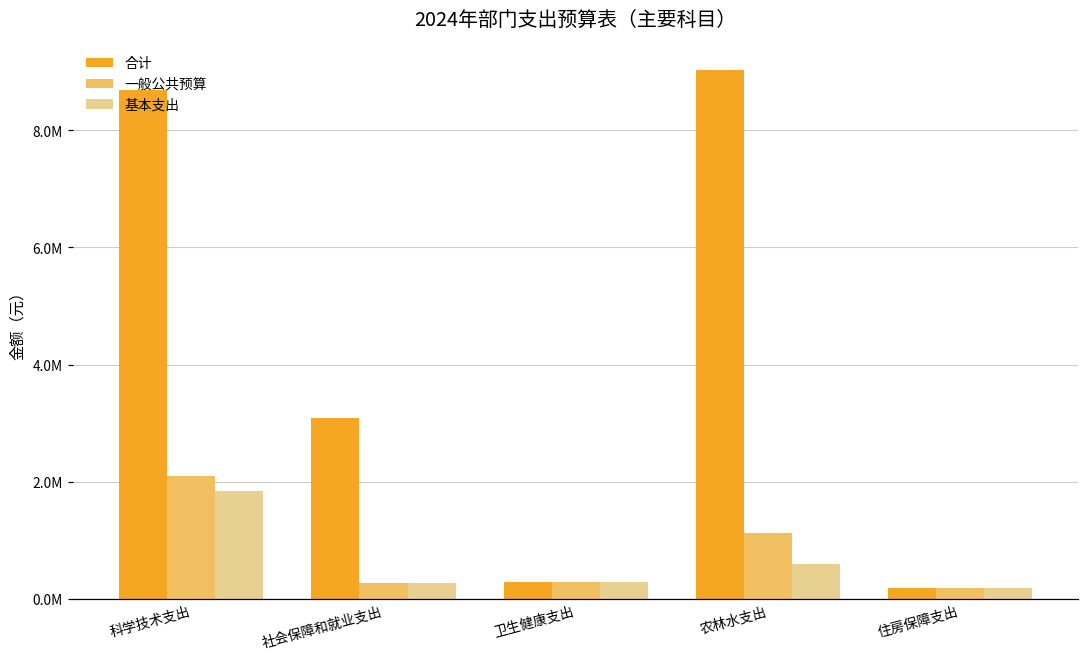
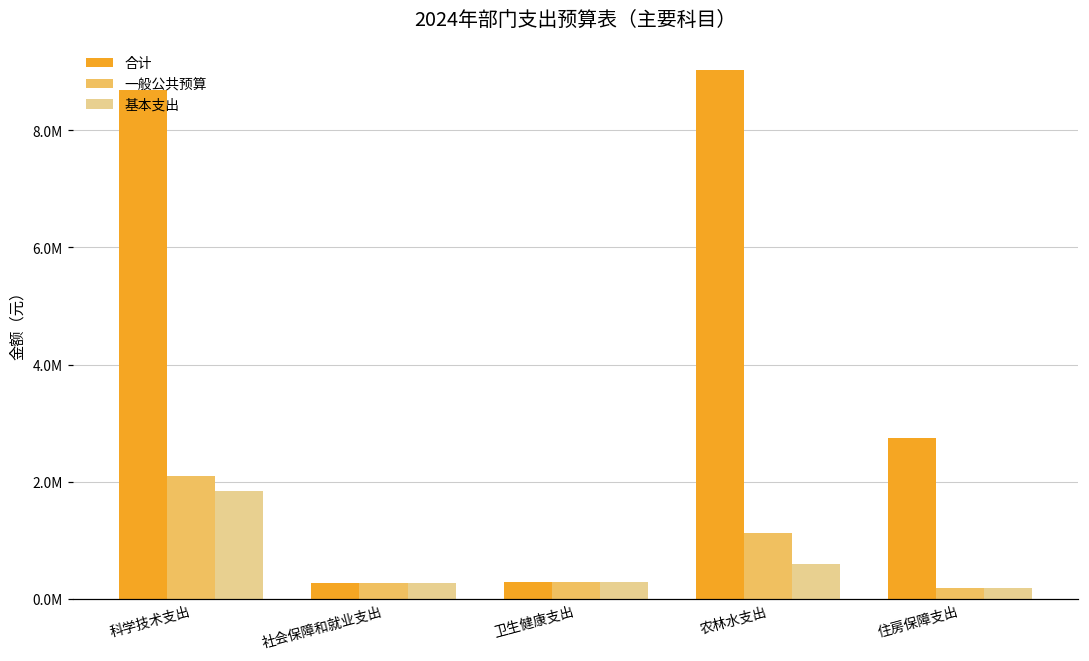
  {
    "合计": {
      "科学技术支出": 8700000,
-     "社会保障和就业支出": 3100000,
+     "社会保障和就业支出": 300000,
      "卫生健康支出": 300000,
      "农林水支出": 9000000,
-     "住房保障支出": 200000
+     "住房保障支出": 2700000
    }
  }
